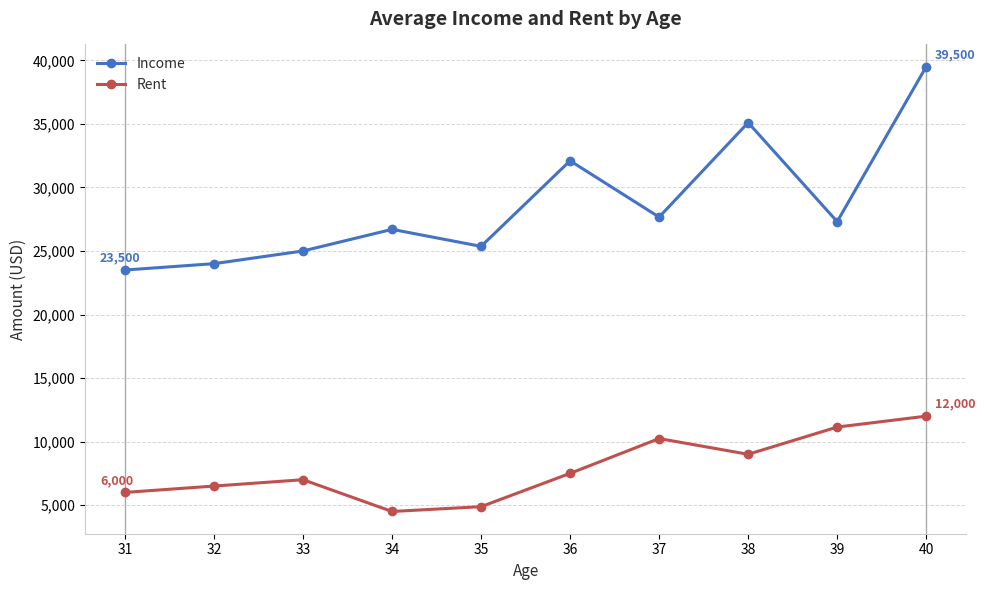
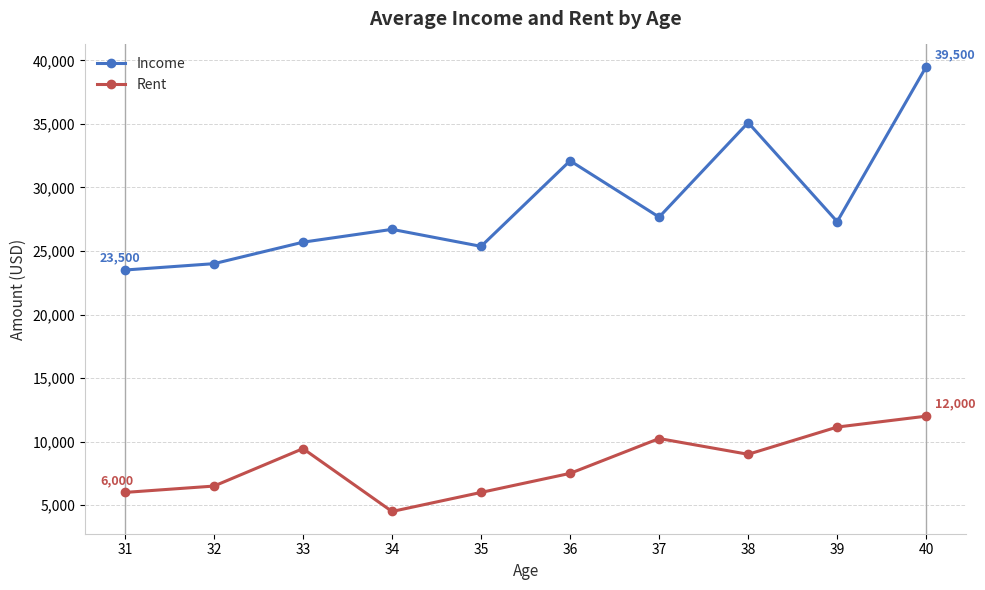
  {
    "Income": {
      "32": "24,000",
-     "33": "25,000",
+     "33": "25,700",
      "34": "26,700",
      "35": "25,400",
      "36": "32,100",
      "37": "27,700",
      "38": "35,100",
      "39": "27,300"
    },
    "Rent": {
      "32": "6,500",
-     "33": "7,000",
+     "33": "9,400",
      "34": "4,500",
-     "35": "4,900",
+     "35": "6,000",
      "36": "7,500",
      "37": "10,200",
      "38": "9,000",
      "39": "11,100"
    }
  }
